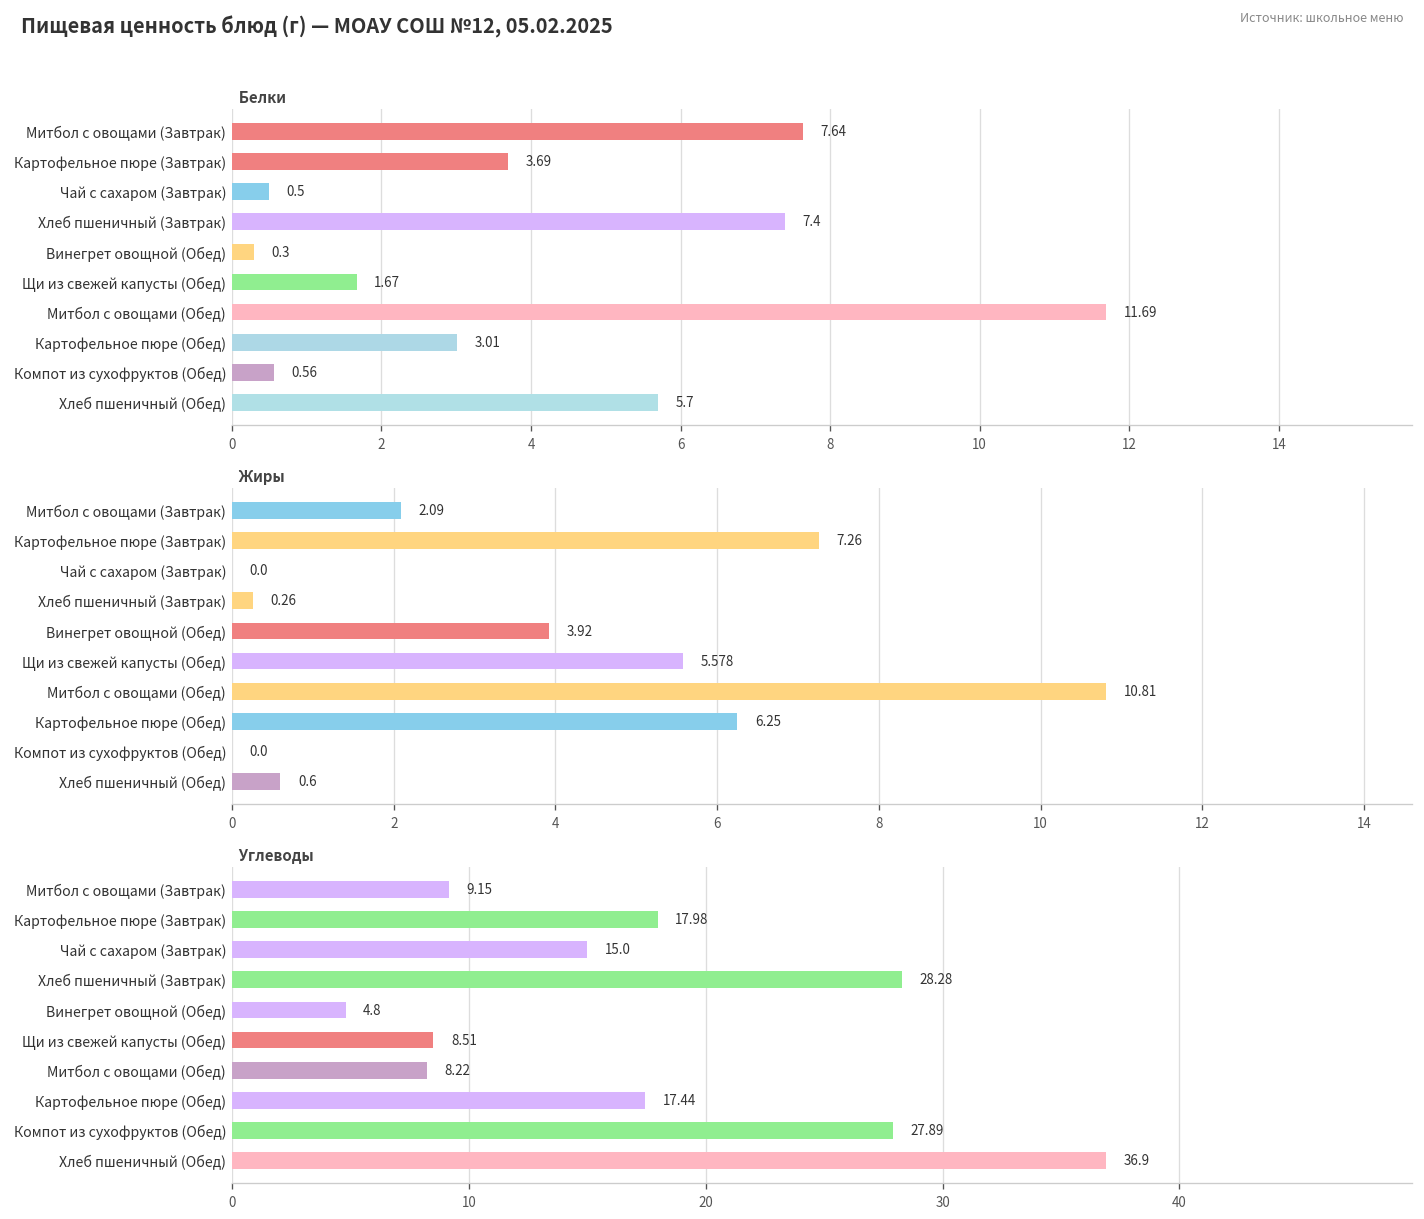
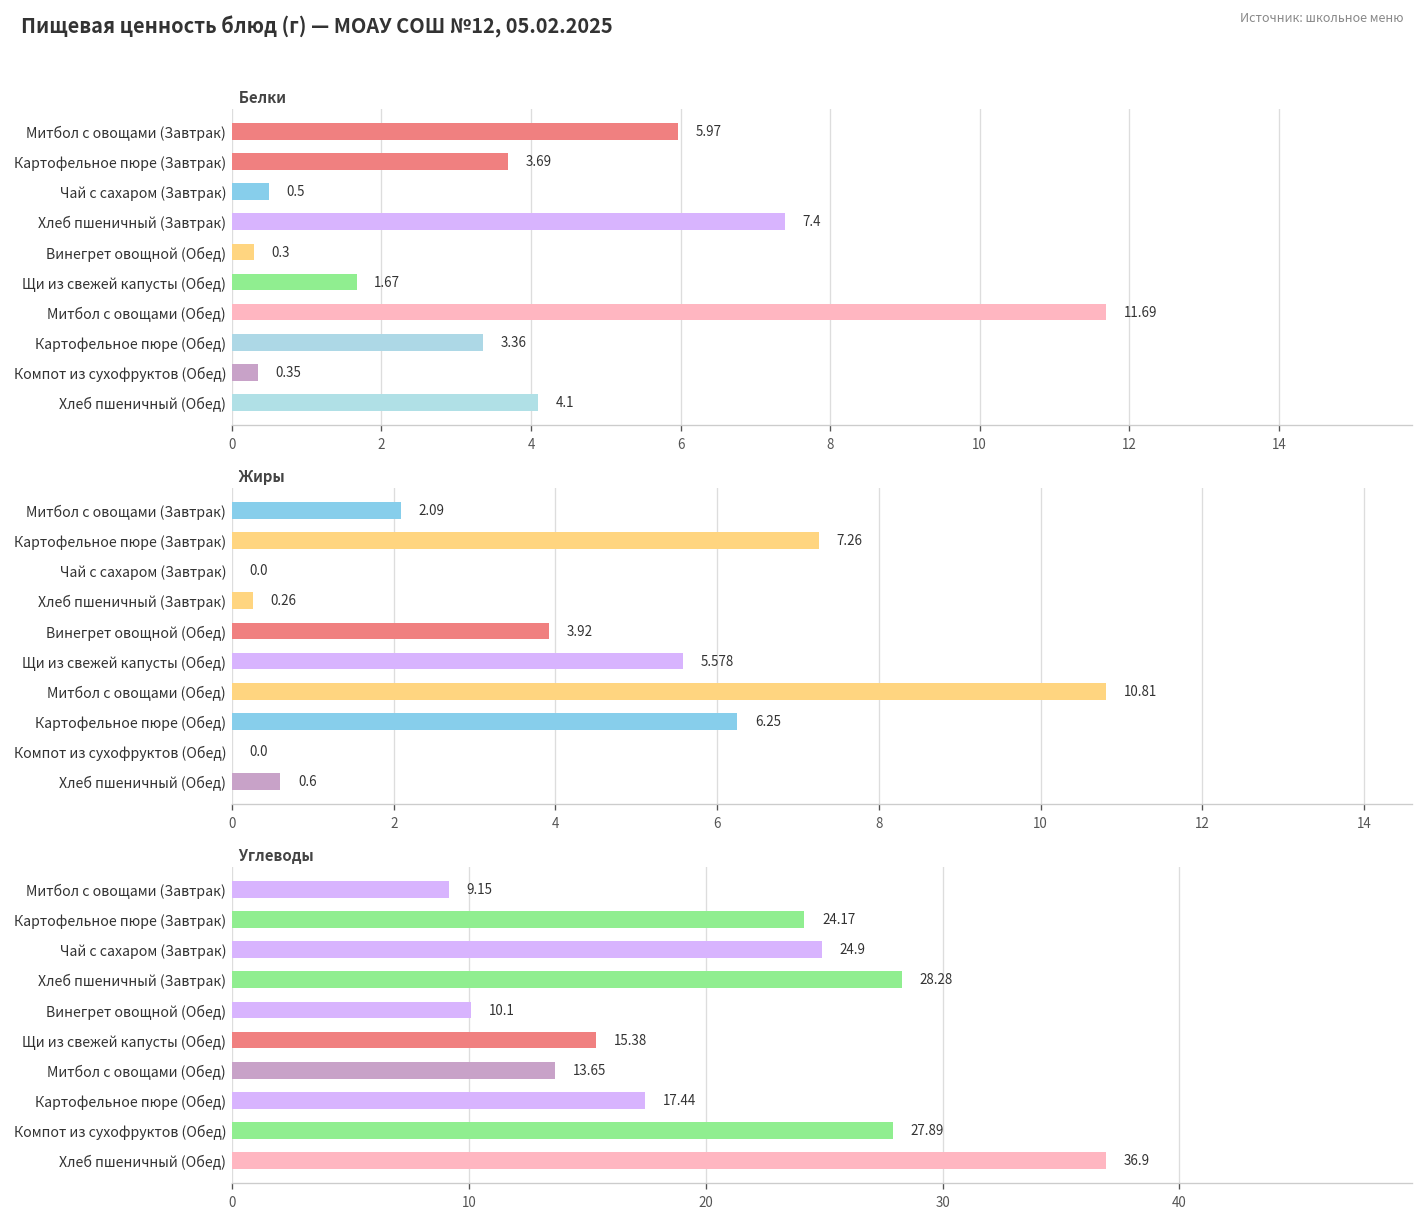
  {
    "Белки": {
-     "Митбол с овощами (Завтрак)": 7.64,
+     "Митбол с овощами (Завтрак)": 5.97,
      "Картофельное пюре (Завтрак)": 3.69,
      "Чай с сахаром (Завтрак)": 0.5,
      "Хлеб пшеничный (Завтрак)": 7.4,
      "Винегрет овощной (Обед)": 0.3,
      "Щи из свежей капусты (Обед)": 1.67,
      "Митбол с овощами (Обед)": 11.69,
-     "Картофельное пюре (Обед)": 3.01,
-     "Компот из сухофруктов (Обед)": 0.56,
-     "Хлеб пшеничный (Обед)": 5.7
+     "Картофельное пюре (Обед)": 3.36,
+     "Компот из сухофруктов (Обед)": 0.35,
+     "Хлеб пшеничный (Обед)": 4.1
    },
    "Жиры": {
      "Митбол с овощами (Завтрак)": 2.09,
      "Картофельное пюре (Завтрак)": 7.26,
      "Чай с сахаром (Завтрак)": 0.0,
      "Хлеб пшеничный (Завтрак)": 0.26,
      "Винегрет овощной (Обед)": 3.92,
      "Щи из свежей капусты (Обед)": 5.578,
      "Митбол с овощами (Обед)": 10.81,
      "Картофельное пюре (Обед)": 6.25,
      "Компот из сухофруктов (Обед)": 0.0,
      "Хлеб пшеничный (Обед)": 0.6
    },
    "Углеводы": {
      "Митбол с овощами (Завтрак)": 9.15,
-     "Картофельное пюре (Завтрак)": 17.98,
-     "Чай с сахаром (Завтрак)": 15.0,
+     "Картофельное пюре (Завтрак)": 24.17,
+     "Чай с сахаром (Завтрак)": 24.9,
      "Хлеб пшеничный (Завтрак)": 28.28,
-     "Винегрет овощной (Обед)": 4.8,
-     "Щи из свежей капусты (Обед)": 8.51,
-     "Митбол с овощами (Обед)": 8.22,
+     "Винегрет овощной (Обед)": 10.1,
+     "Щи из свежей капусты (Обед)": 15.38,
+     "Митбол с овощами (Обед)": 13.65,
      "Картофельное пюре (Обед)": 17.44,
      "Компот из сухофруктов (Обед)": 27.89,
      "Хлеб пшеничный (Обед)": 36.9
    }
  }
